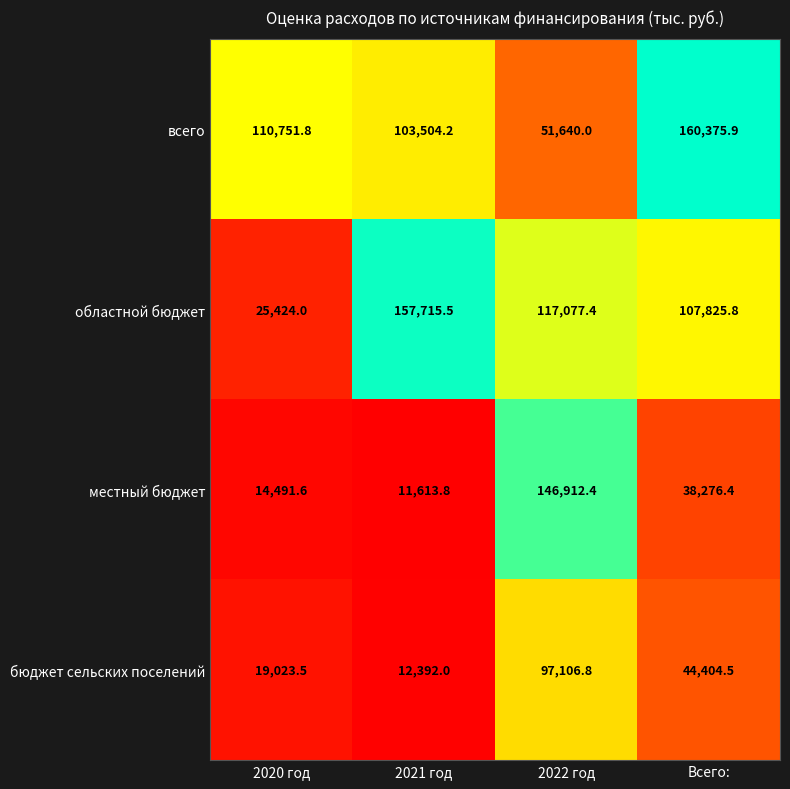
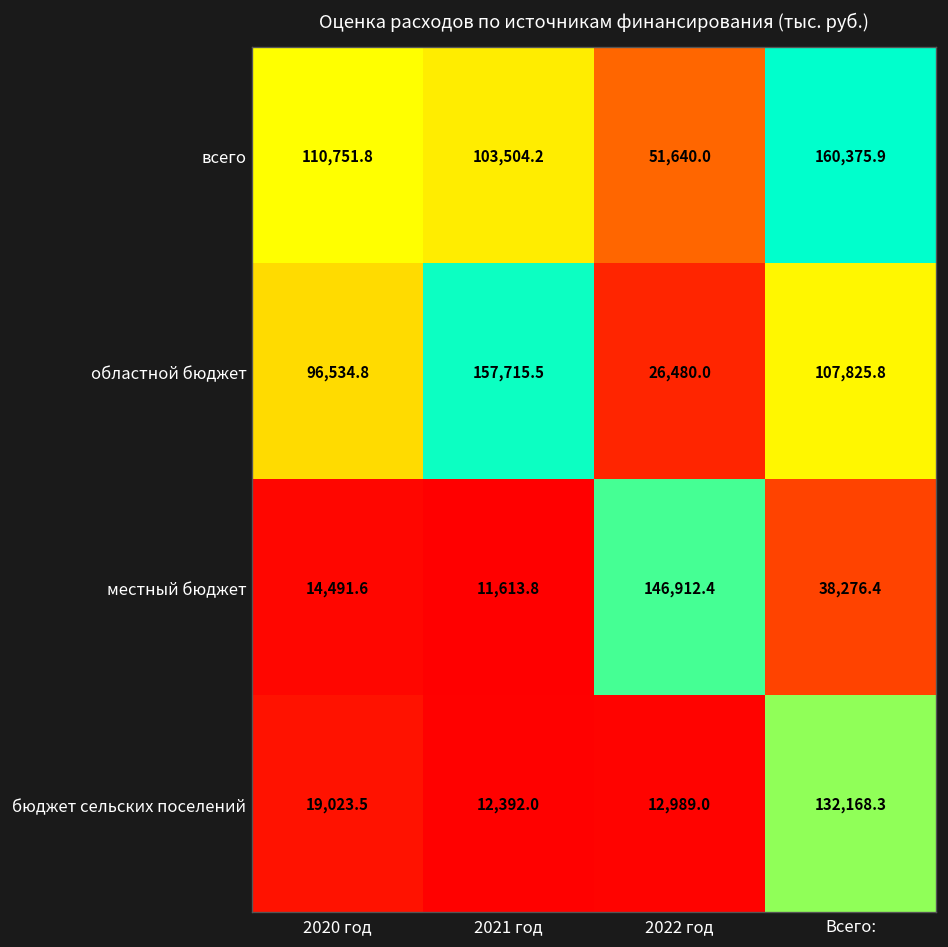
  {
    "всего": {
      "2020 год": "110,751.8",
      "2021 год": "103,504.2",
      "2022 год": "51,640.0",
      "Всего:": "160,375.9"
    },
    "областной бюджет": {
-     "2020 год": "25,424.0",
+     "2020 год": "96,534.8",
      "2021 год": "157,715.5",
-     "2022 год": "117,077.4",
+     "2022 год": "26,480.0",
      "Всего:": "107,825.8"
    },
    "местный бюджет": {
      "2020 год": "14,491.6",
      "2021 год": "11,613.8",
      "2022 год": "146,912.4",
      "Всего:": "38,276.4"
    },
    "бюджет сельских поселений": {
      "2020 год": "19,023.5",
      "2021 год": "12,392.0",
-     "2022 год": "97,106.8",
-     "Всего:": "44,404.5"
+     "2022 год": "12,989.0",
+     "Всего:": "132,168.3"
    }
  }
